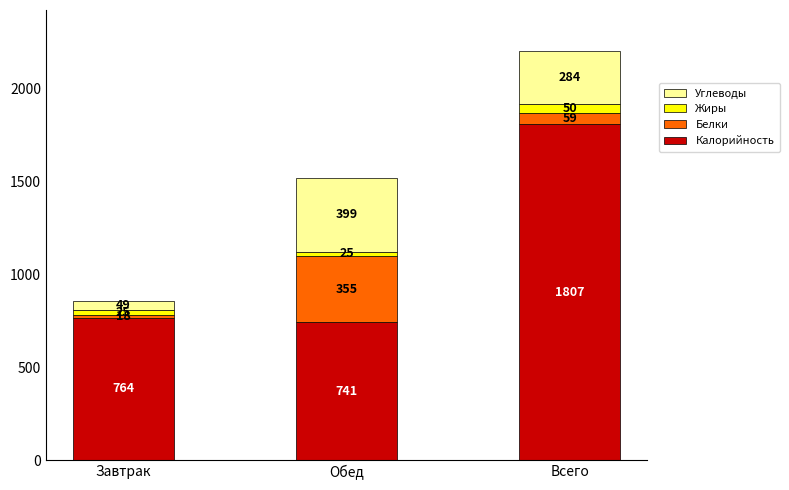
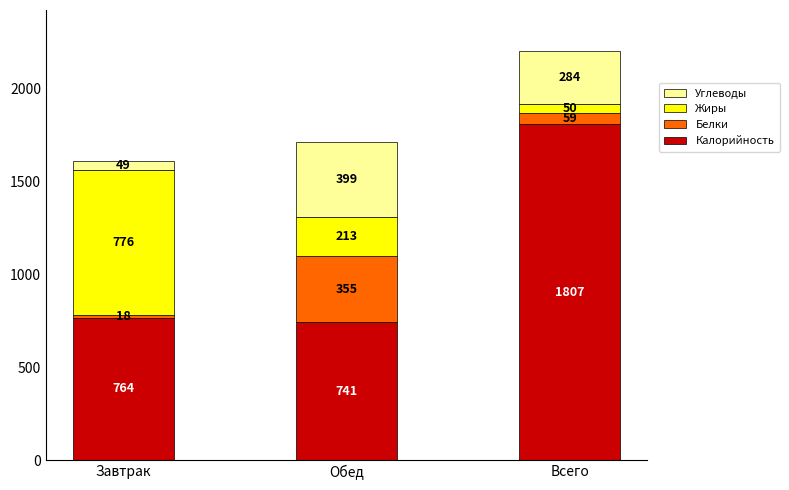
  {
    "Калорийность": {
      "Завтрак": 764,
      "Обед": 741,
      "Всего": 1807
    },
    "Белки": {
      "Обед": 355
    },
    "Жиры": {
-     "Завтрак": 25,
-     "Обед": 25
+     "Завтрак": 776,
+     "Обед": 213
    },
    "Углеводы": {
      "Обед": 399,
      "Всего": 284
    }
  }
